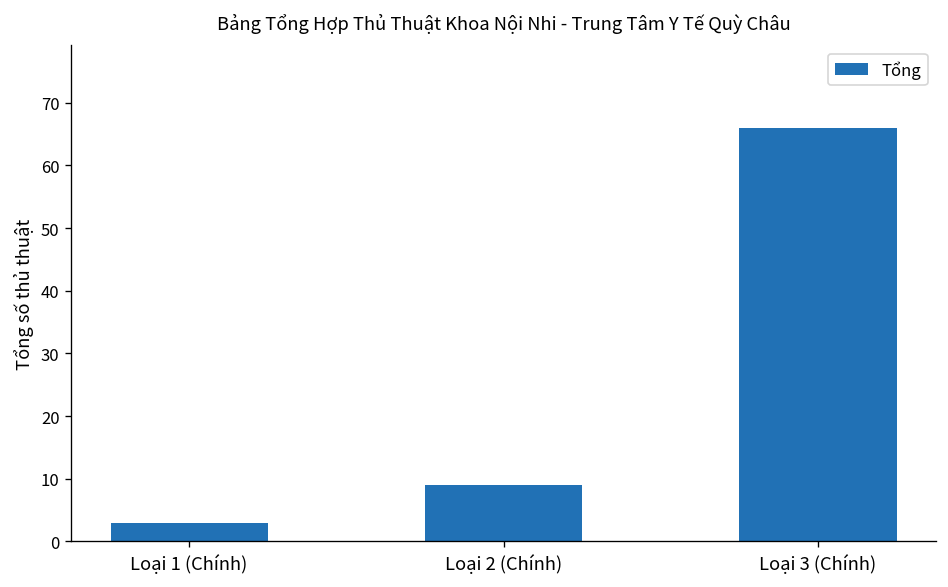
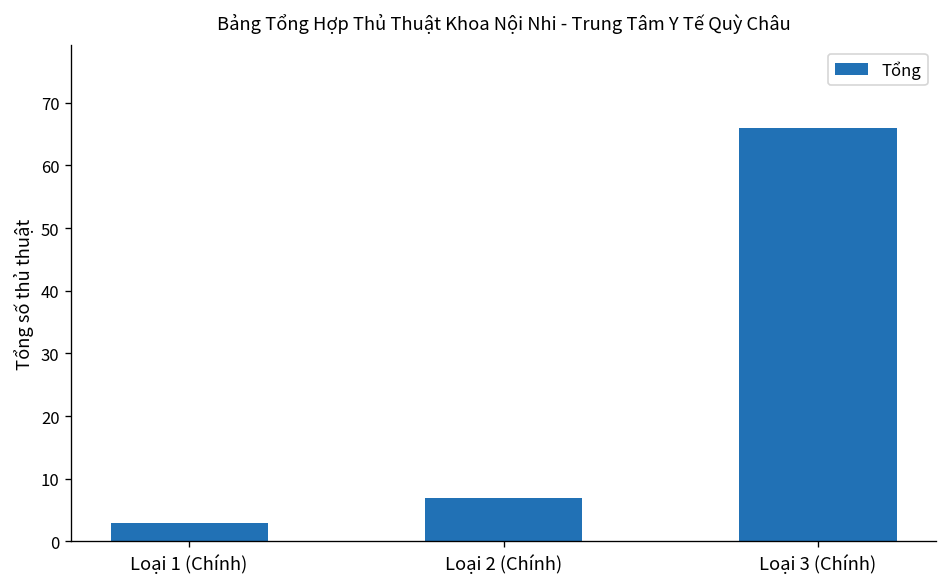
  {
    "Loại 1 (Chính)": 3,
-   "Loại 2 (Chính)": 9,
+   "Loại 2 (Chính)": 7,
    "Loại 3 (Chính)": 66
  }
